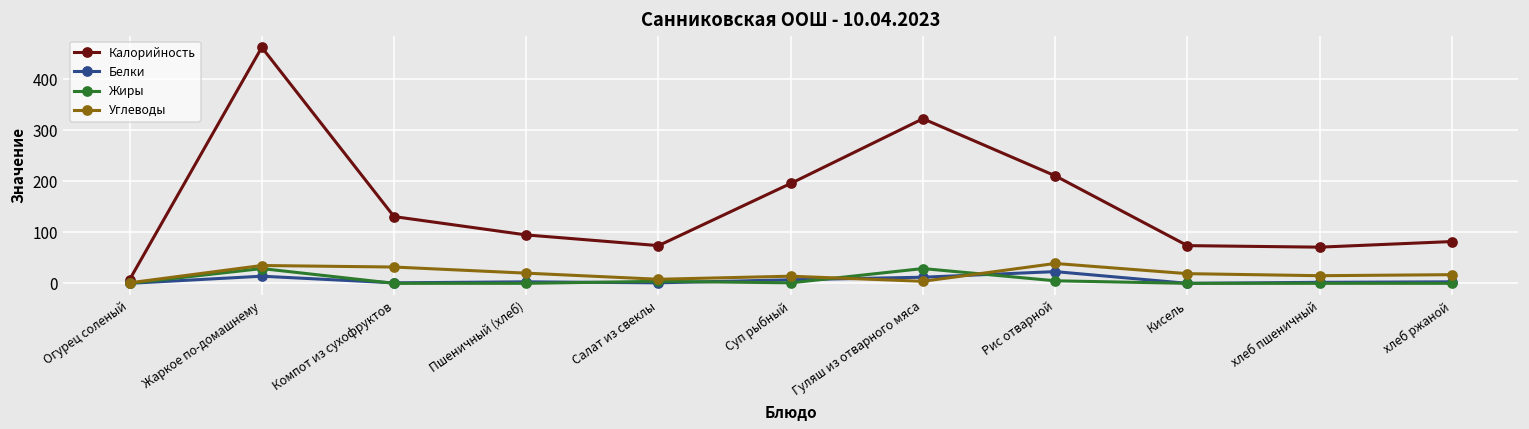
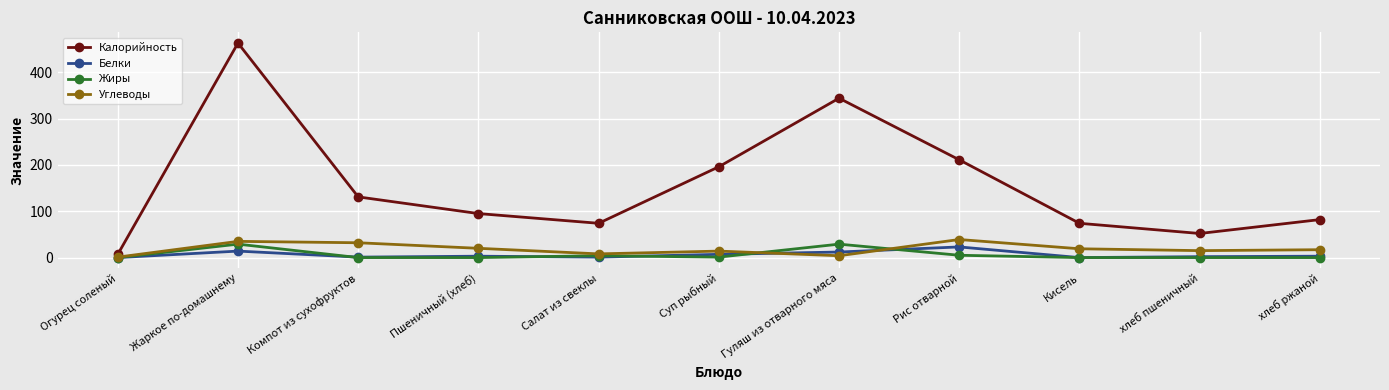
  {
    "Калорийность": {
      "Огурец соленый": 10,
      "Жаркое по-домашнему": 460,
      "Компот из сухофруктов": 130,
      "Пшеничный (хлеб)": 100,
      "Салат из свеклы": 70,
      "Суп рыбный": 200,
-     "Гуляш из отварного мяса": 320,
+     "Гуляш из отварного мяса": 340,
      "Рис отварной": 210,
      "Кисель": 70,
-     "хлеб пшеничный": 70,
+     "хлеб пшеничный": 50,
      "хлеб ржаной": 80
    },
    "Белки": {
      "Жаркое по-домашнему": 10,
      "Суп рыбный": 10,
      "Гуляш из отварного мяса": 10,
      "Рис отварной": 20
    },
    "Жиры": {
      "Жаркое по-домашнему": 30,
      "Суп рыбный": 0,
      "Гуляш из отварного мяса": 30,
      "Рис отварной": 10
    },
    "Углеводы": {
      "Жаркое по-домашнему": 40,
      "Компот из сухофруктов": 30,
      "Пшеничный (хлеб)": 20,
      "Суп рыбный": 10,
      "Гуляш из отварного мяса": 0,
      "Рис отварной": 40,
      "Кисель": 20,
      "хлеб пшеничный": 20,
      "хлеб ржаной": 20
    }
  }
